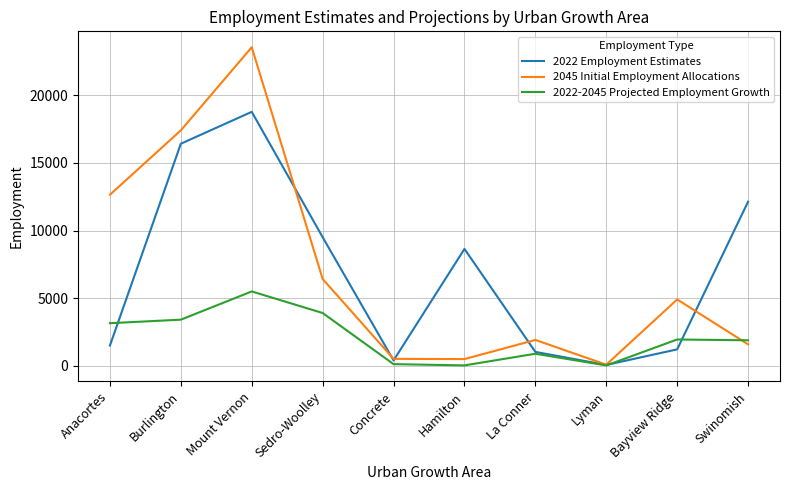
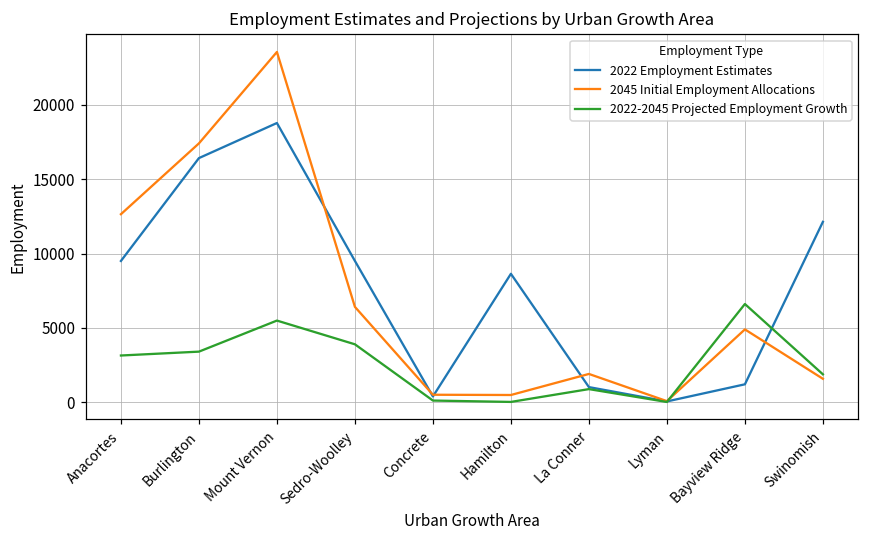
  {
    "2022 Employment Estimates": {
-     "Anacortes": 1500,
+     "Anacortes": 9500,
      "Burlington": 16400,
      "Mount Vernon": 18800,
      "Sedro-Woolley": 9500,
      "Hamilton": 8600,
      "Bayview Ridge": 1200,
      "Swinomish": 12100
    },
    "2045 Initial Employment Allocations": {
      "Anacortes": 12600,
      "Burlington": 17400,
      "Mount Vernon": 23600,
      "Sedro-Woolley": 6400,
      "Hamilton": 500,
      "La Conner": 1900,
      "Bayview Ridge": 4900,
      "Swinomish": 1600
    },
    "2022-2045 Projected Employment Growth": {
      "Anacortes": 3100,
      "Burlington": 3400,
      "Mount Vernon": 5500,
      "Sedro-Woolley": 3900,
      "Concrete": 100,
      "Hamilton": 0,
-     "Bayview Ridge": 1900,
+     "Bayview Ridge": 6600,
      "Swinomish": 1900
    }
  }
